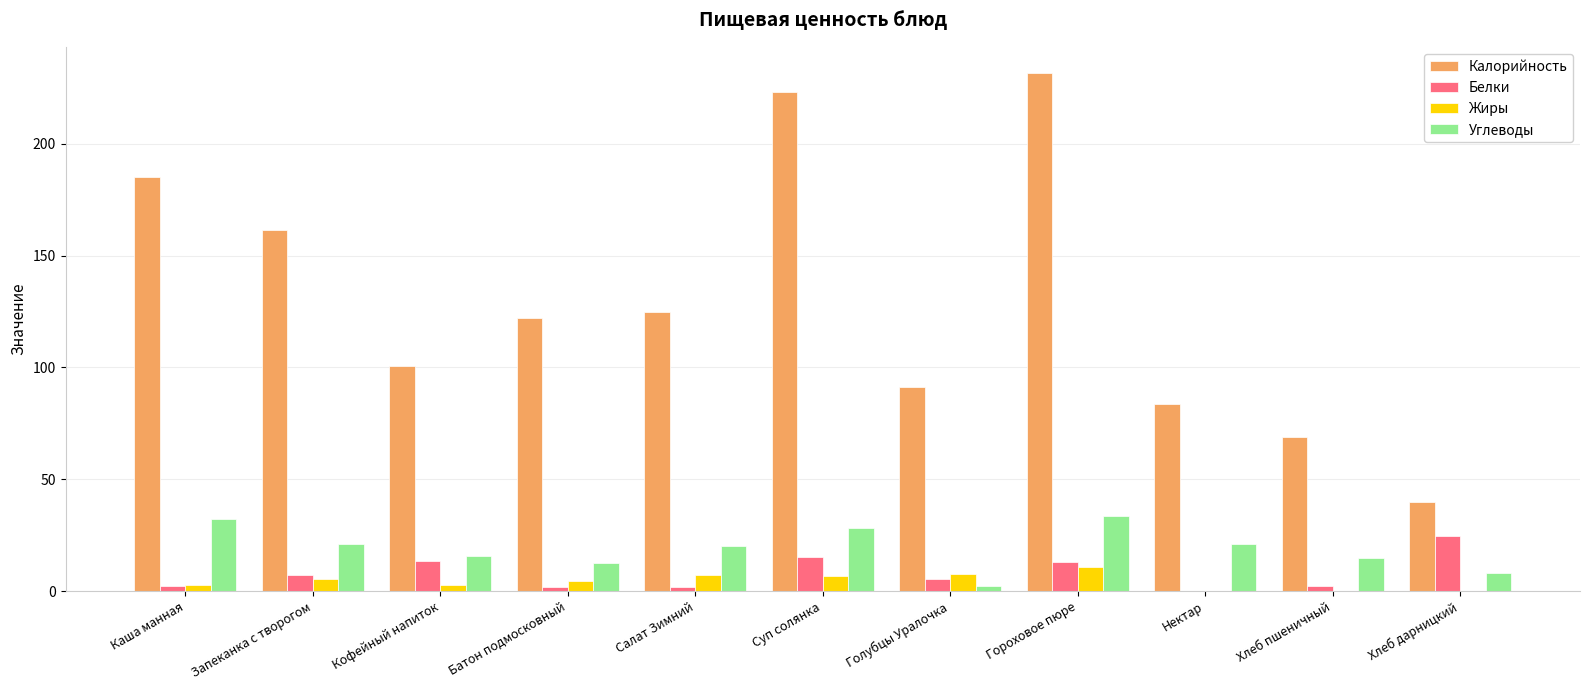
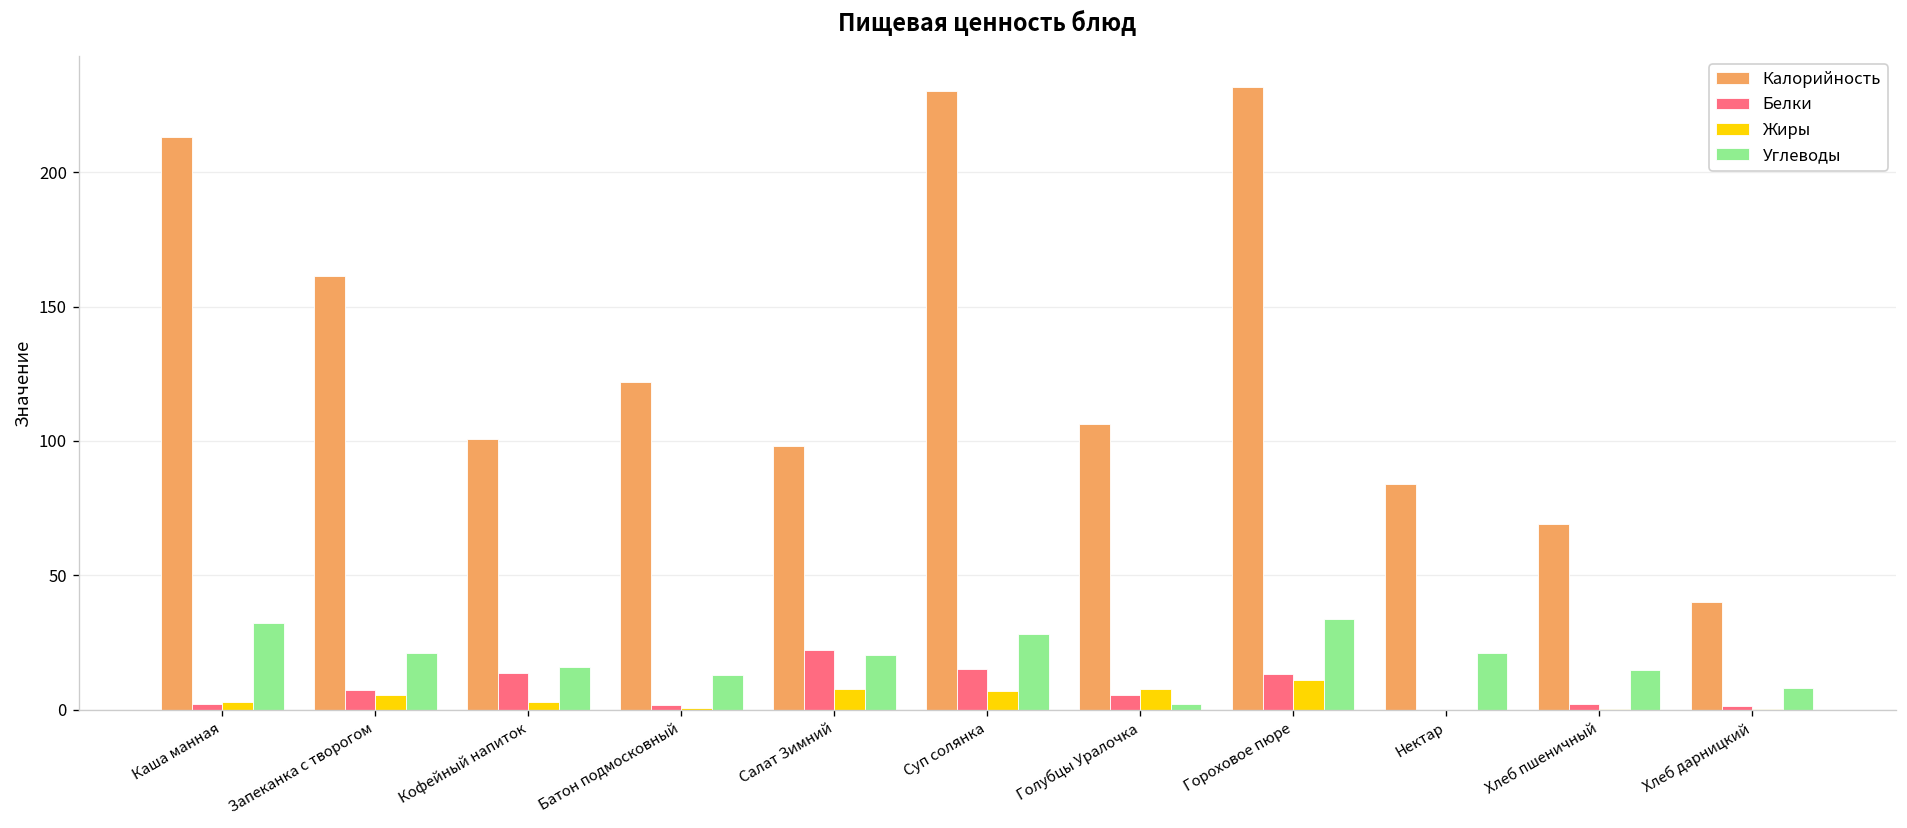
  {
    "Калорийность": {
-     "Каша манная": 185,
+     "Каша манная": 213,
      "Запеканка с творогом": 162,
      "Кофейный напиток": 101,
      "Батон подмосковный": 122,
-     "Салат Зимний": 125,
-     "Суп солянка": 223,
-     "Голубцы Уралочка": 91,
+     "Салат Зимний": 98,
+     "Суп солянка": 230,
+     "Голубцы Уралочка": 106,
      "Гороховое пюре": 232,
      "Нектар": 84,
      "Хлеб пшеничный": 69,
      "Хлеб дарницкий": 40
    },
    "Белки": {
      "Каша манная": 2,
      "Запеканка с творогом": 7,
      "Кофейный напиток": 14,
      "Батон подмосковный": 2,
-     "Салат Зимний": 2,
+     "Салат Зимний": 22,
      "Суп солянка": 15,
      "Голубцы Уралочка": 6,
      "Гороховое пюре": 13,
      "Нектар": 0,
      "Хлеб пшеничный": 2,
-     "Хлеб дарницкий": 25
+     "Хлеб дарницкий": 1
    },
    "Жиры": {
      "Каша манная": 3,
      "Запеканка с творогом": 5,
      "Кофейный напиток": 3,
-     "Батон подмосковный": 5,
+     "Батон подмосковный": 1,
      "Салат Зимний": 8,
      "Суп солянка": 7,
      "Голубцы Уралочка": 8,
      "Гороховое пюре": 11,
      "Нектар": 0
    },
    "Углеводы": {
      "Каша манная": 32,
      "Запеканка с творогом": 21,
      "Кофейный напиток": 16,
      "Батон подмосковный": 13,
      "Салат Зимний": 20,
      "Суп солянка": 28,
      "Голубцы Уралочка": 2,
      "Гороховое пюре": 34,
      "Нектар": 21,
      "Хлеб пшеничный": 15,
      "Хлеб дарницкий": 8
    }
  }
